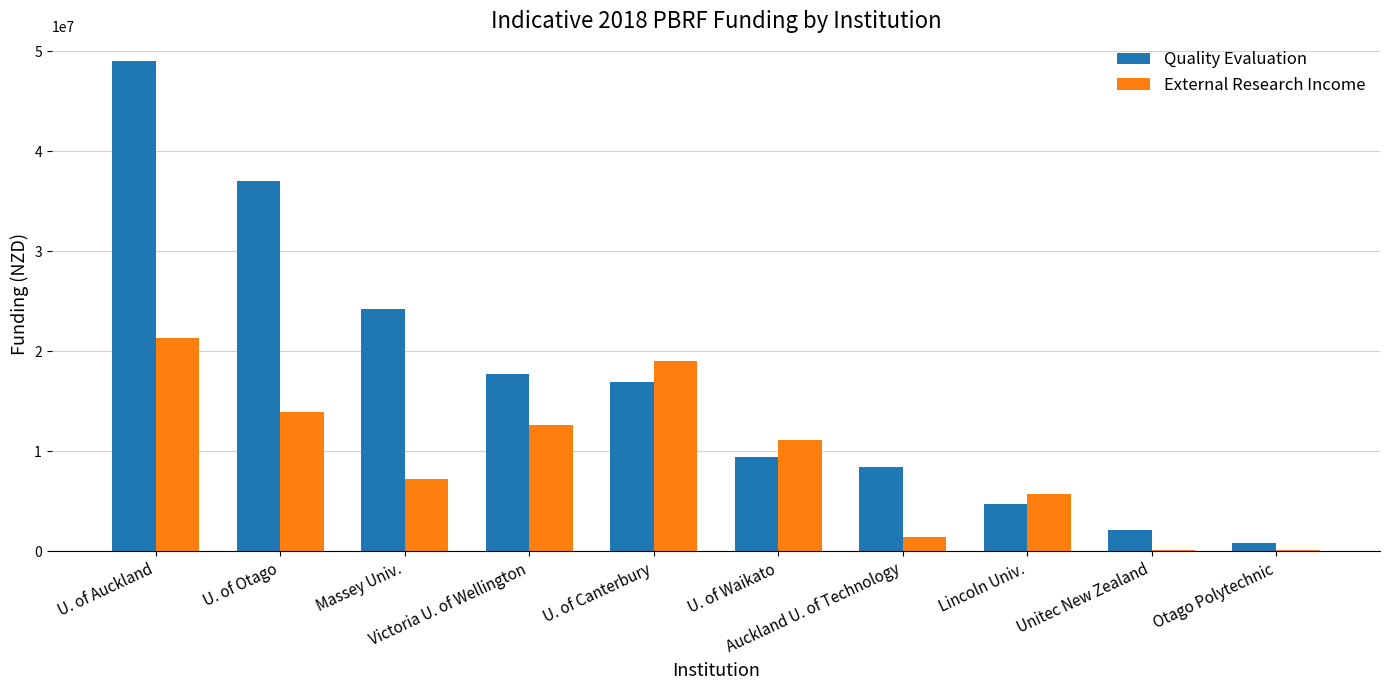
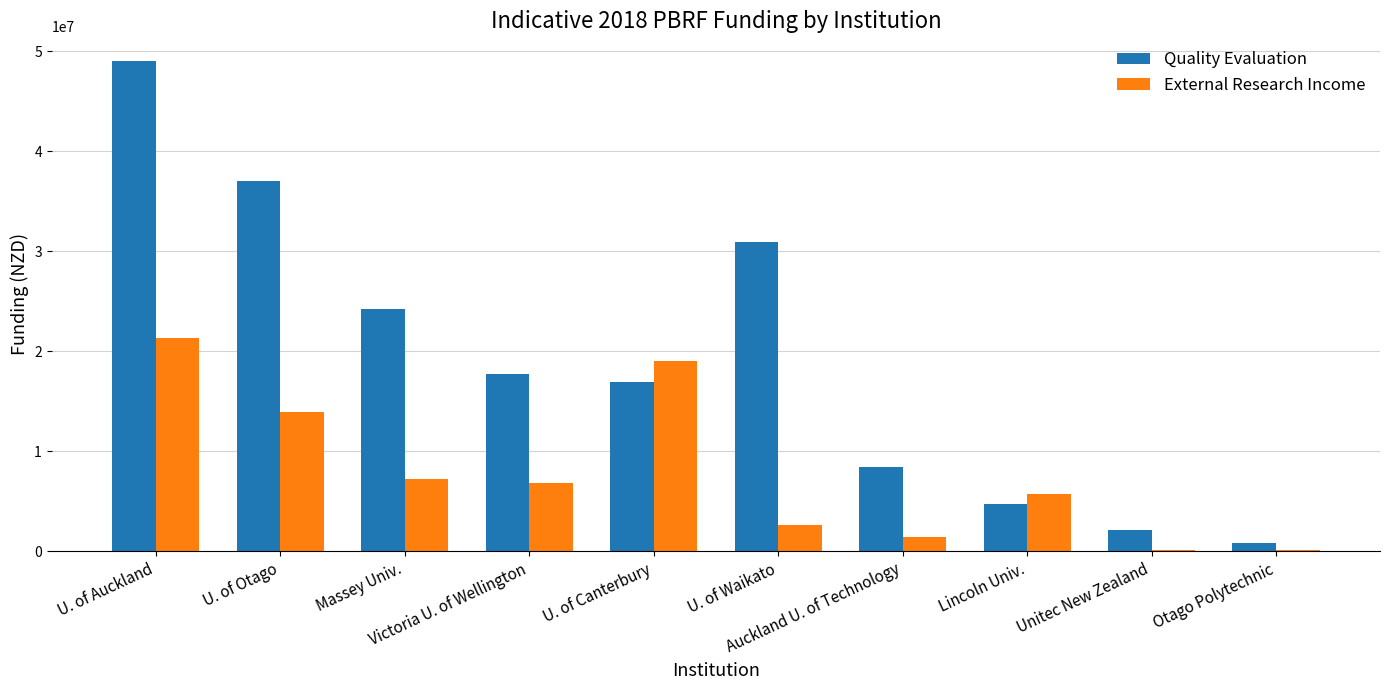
  {
    "Quality Evaluation": {
      "U. of Auckland": 49000000,
      "U. of Otago": 37000000,
      "Massey Univ.": 24300000,
      "Victoria U. of Wellington": 17800000,
      "U. of Canterbury": 16900000,
-     "U. of Waikato": 9400000,
+     "U. of Waikato": 30900000,
      "Auckland U. of Technology": 8400000,
      "Lincoln Univ.": 4700000,
      "Unitec New Zealand": 2100000,
      "Otago Polytechnic": 900000
    },
    "External Research Income": {
      "U. of Auckland": 21300000,
      "U. of Otago": 13900000,
      "Massey Univ.": 7200000,
-     "Victoria U. of Wellington": 12700000,
+     "Victoria U. of Wellington": 6800000,
      "U. of Canterbury": 19000000,
-     "U. of Waikato": 11100000,
+     "U. of Waikato": 2600000,
      "Auckland U. of Technology": 1400000,
      "Lincoln Univ.": 5700000
    }
  }
